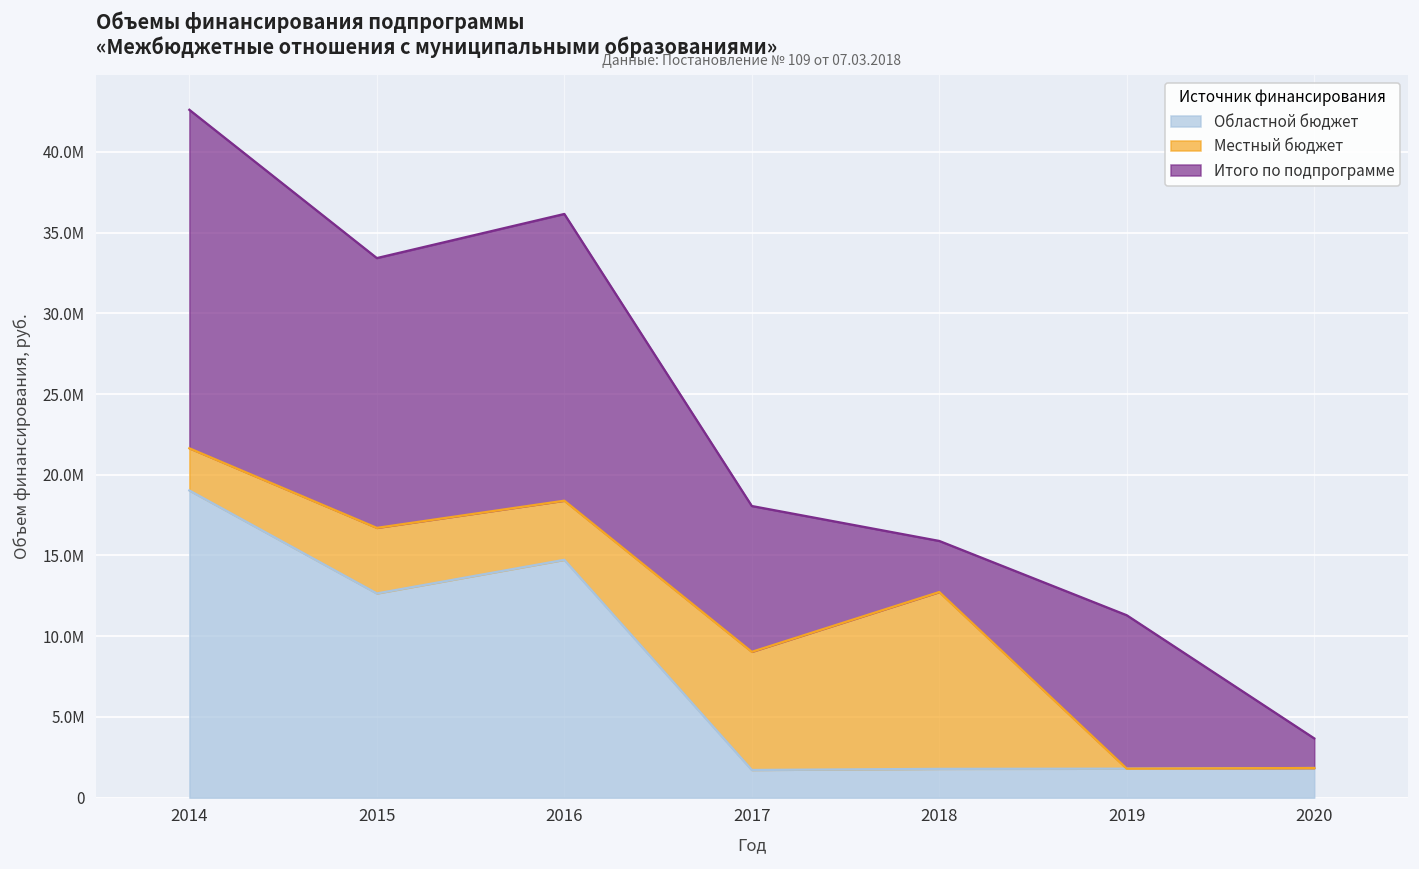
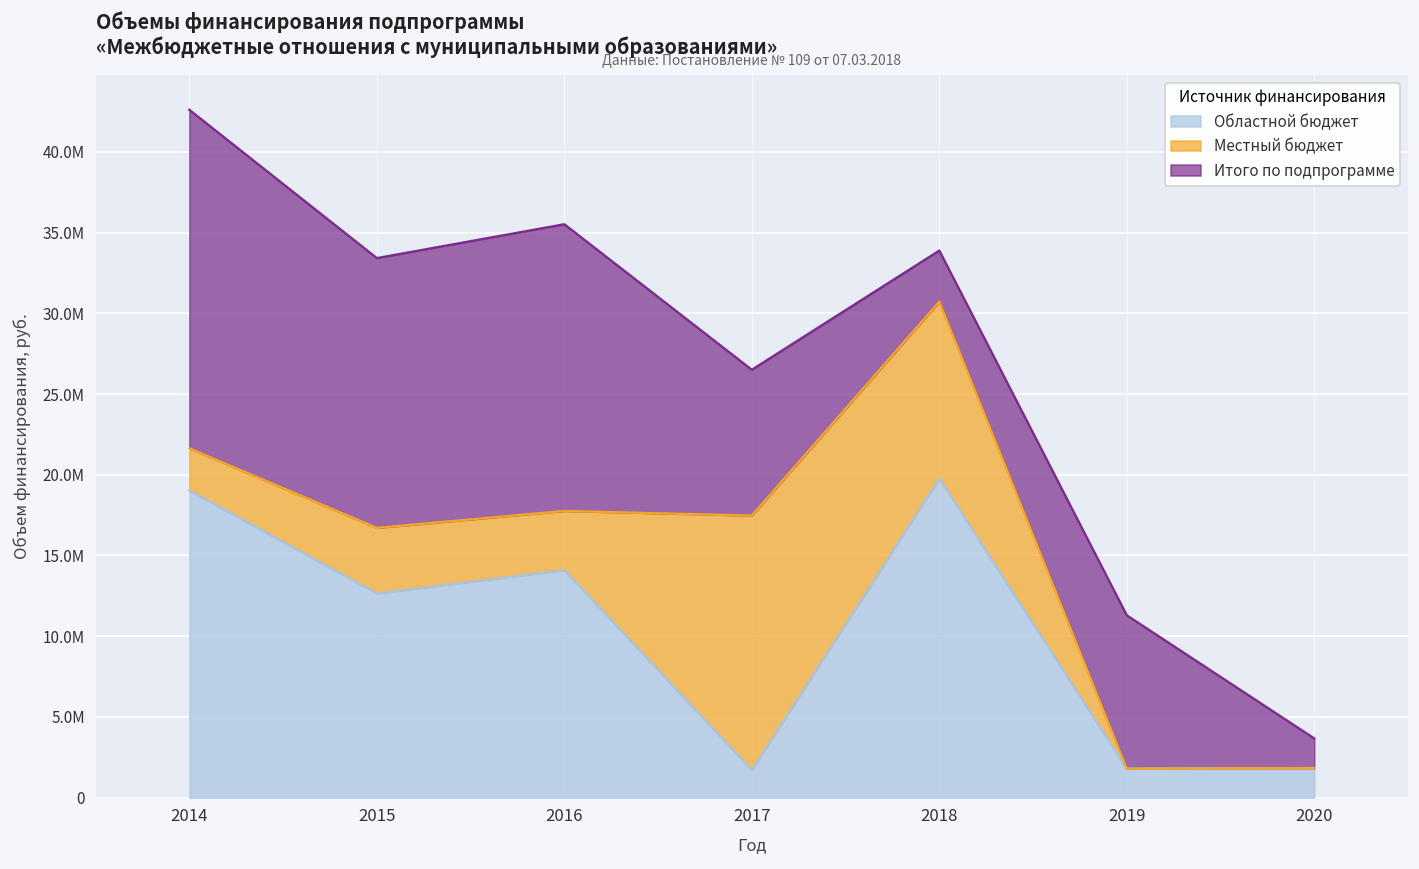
  {
    "Областной бюджет": {
      "2014": 19000000,
      "2015": 12600000,
-     "2016": 14700000,
+     "2016": 14100000,
      "2017": 1700000,
-     "2018": 1800000
+     "2018": 19800000
    },
    "Местный бюджет": {
      "2014": 2600000,
      "2015": 4100000,
      "2016": 3700000,
-     "2017": 7300000,
+     "2017": 15800000,
      "2018": 11000000
    },
    "Итого по подпрограмме": {
      "2014": 21000000,
      "2015": 16700000,
      "2016": 17800000,
      "2017": 9000000,
      "2018": 3200000,
      "2019": 9500000,
      "2020": 1800000
    }
  }
